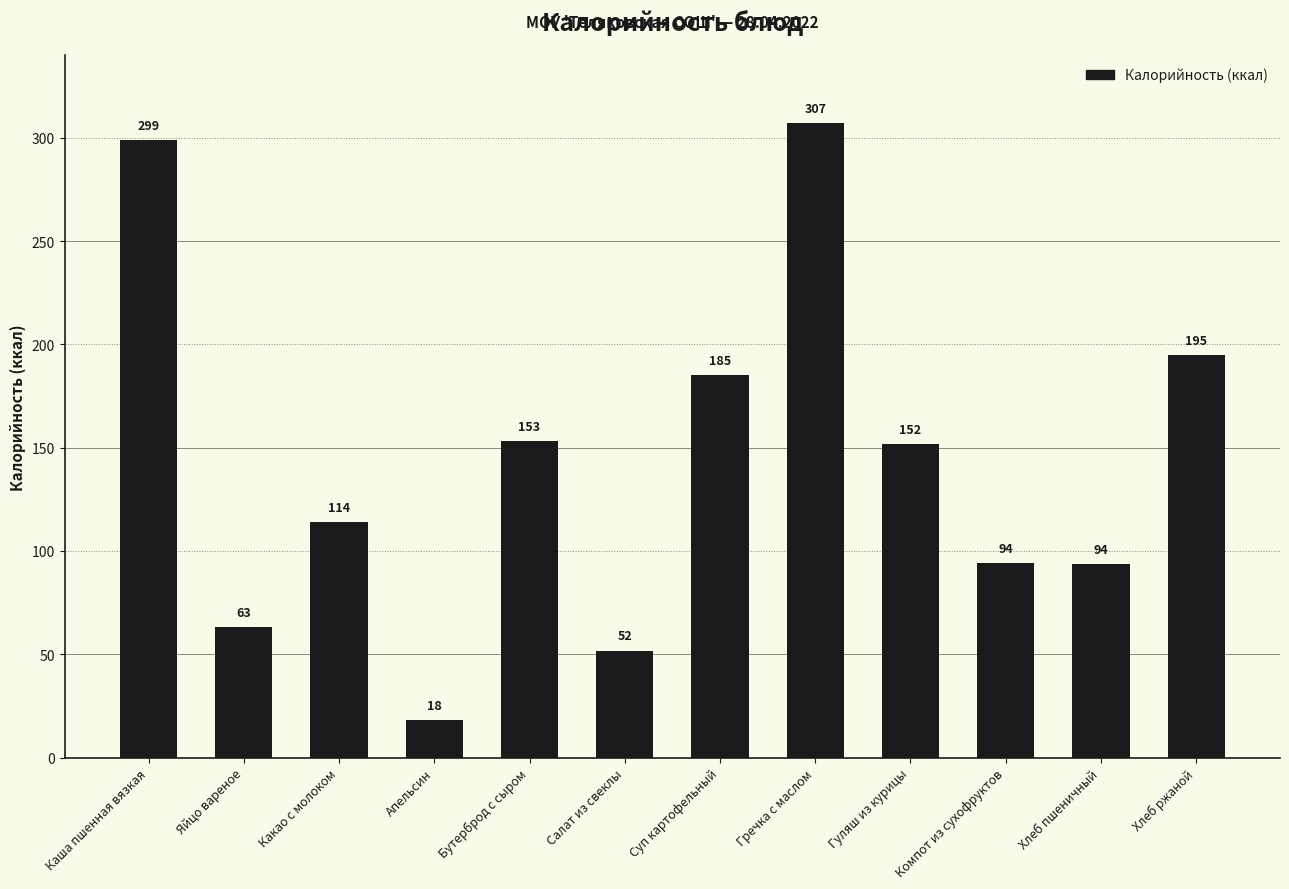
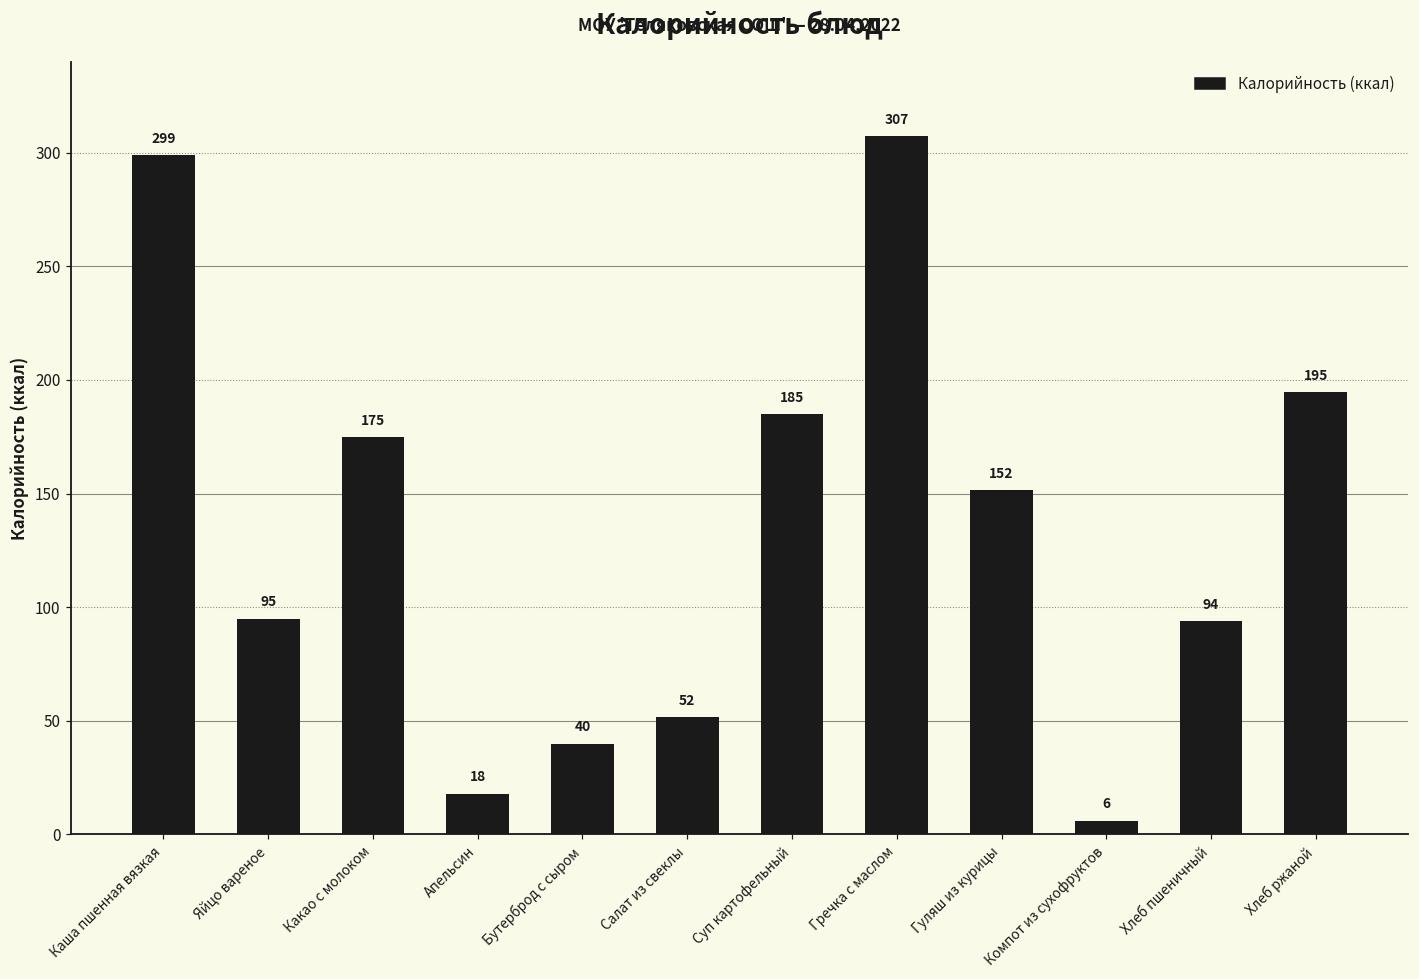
  {
    "Каша пшенная вязкая": 299,
-   "Яйцо вареное": 63,
-   "Какао с молоком": 114,
+   "Яйцо вареное": 95,
+   "Какао с молоком": 175,
    "Апельсин": 18,
-   "Бутерброд с сыром": 153,
+   "Бутерброд с сыром": 40,
    "Салат из свеклы": 52,
    "Суп картофельный": 185,
    "Гречка с маслом": 307,
    "Гуляш из курицы": 152,
-   "Компот из сухофруктов": 94,
+   "Компот из сухофруктов": 6,
    "Хлеб пшеничный": 94,
    "Хлеб ржаной": 195
  }
